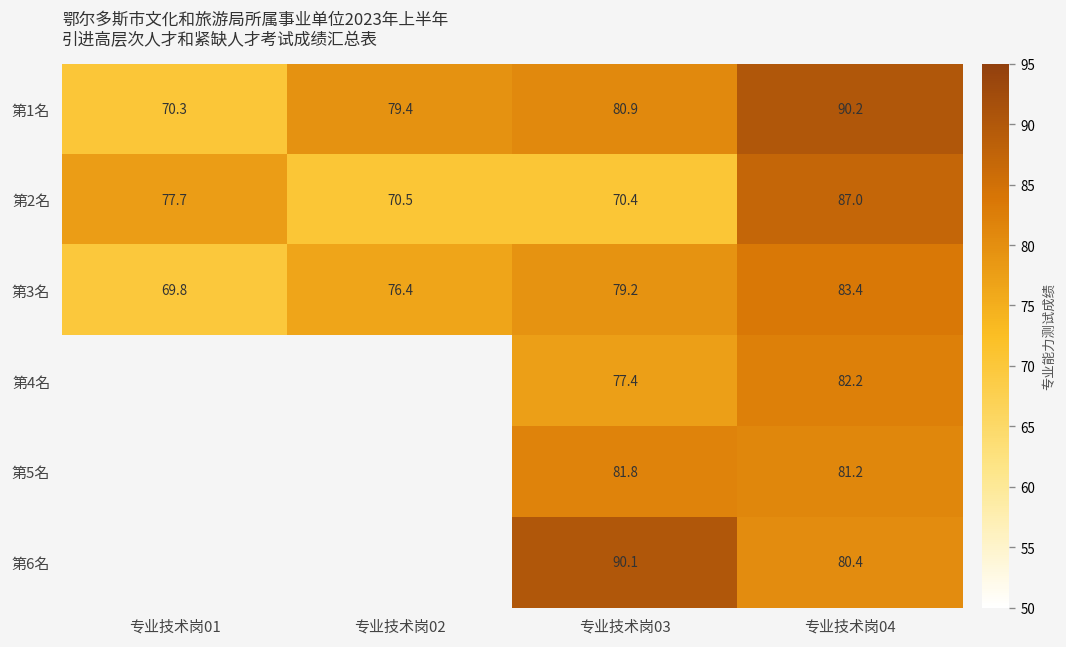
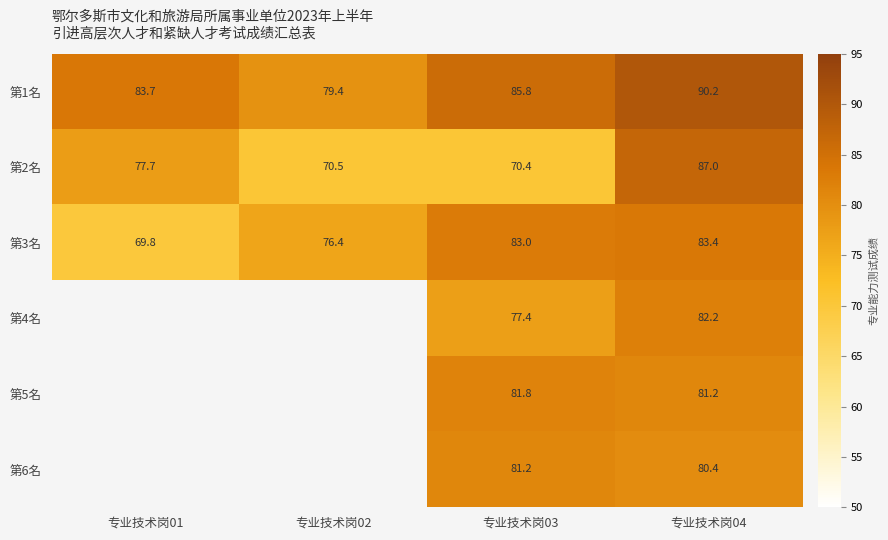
  {
    "第1名": {
-     "专业技术岗01": 70.3,
+     "专业技术岗01": 83.7,
      "专业技术岗02": 79.4,
-     "专业技术岗03": 80.9,
+     "专业技术岗03": 85.8,
      "专业技术岗04": 90.2
    },
    "第2名": {
      "专业技术岗01": 77.7,
      "专业技术岗02": 70.5,
      "专业技术岗03": 70.4,
      "专业技术岗04": 87.0
    },
    "第3名": {
      "专业技术岗01": 69.8,
      "专业技术岗02": 76.4,
-     "专业技术岗03": 79.2,
+     "专业技术岗03": 83.0,
      "专业技术岗04": 83.4
    },
    "第4名": {
      "专业技术岗03": 77.4,
      "专业技术岗04": 82.2
    },
    "第5名": {
      "专业技术岗03": 81.8,
      "专业技术岗04": 81.2
    },
    "第6名": {
-     "专业技术岗03": 90.1,
+     "专业技术岗03": 81.2,
      "专业技术岗04": 80.4
    }
  }
